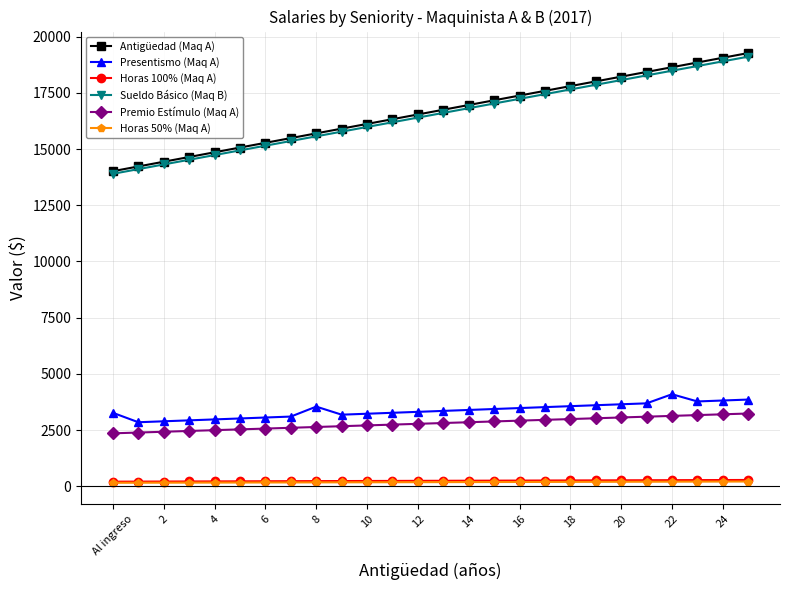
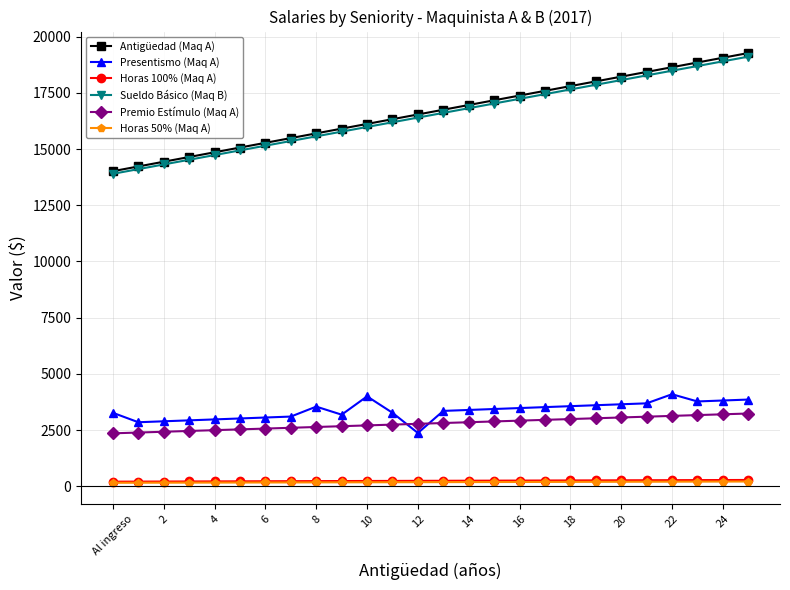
  {
    "Antigüedad (Maq A)": {
      "Al ingreso": 14000,
      "2": 14400,
      "4": 14900,
      "6": 15300,
      "8": 15700,
      "10": 16100,
      "12": 16500,
      "14": 17000,
      "16": 17400,
      "18": 17800,
      "20": 18200,
      "22": 18600,
      "24": 19100
    },
    "Presentismo (Maq A)": {
      "Al ingreso": 3300,
      "2": 2900,
      "4": 3000,
      "6": 3100,
      "8": 3500,
-     "10": 3200,
-     "12": 3300,
+     "10": 4000,
+     "12": 2400,
      "14": 3400,
      "16": 3500,
      "18": 3600,
      "20": 3600,
      "22": 4100,
      "24": 3800
    },
    "Sueldo Básico (Maq B)": {
      "Al ingreso": 13900,
      "2": 14300,
      "4": 14700,
      "6": 15200,
      "8": 15600,
      "10": 16000,
      "12": 16400,
      "14": 16800,
      "16": 17200,
      "18": 17700,
      "20": 18100,
      "22": 18500,
      "24": 18900
    },
    "Premio Estímulo (Maq A)": {
      "Al ingreso": 2400,
      "2": 2400,
      "4": 2500,
      "6": 2600,
      "8": 2600,
      "10": 2700,
      "12": 2800,
      "14": 2800,
      "16": 2900,
      "18": 3000,
      "20": 3100,
      "22": 3100,
      "24": 3200
    }
  }
